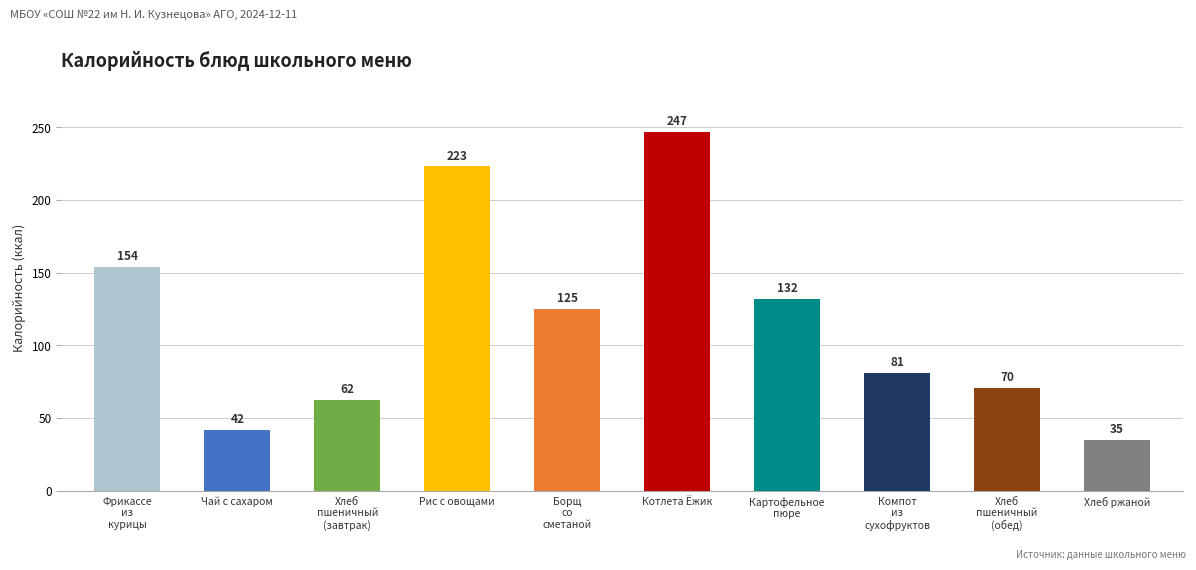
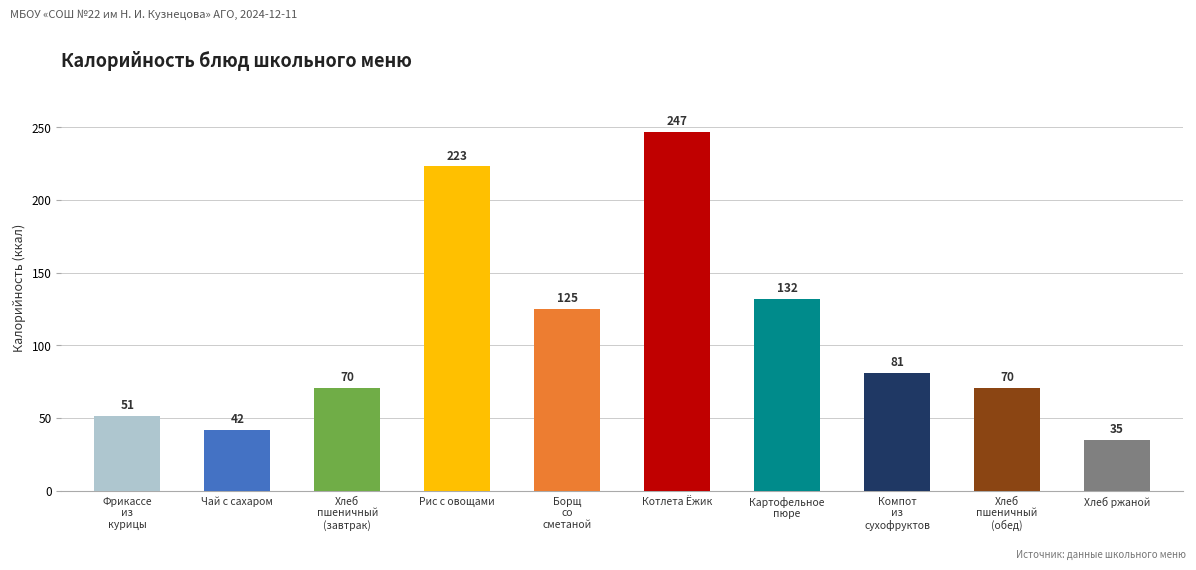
  {
-   "Фрикассе из курицы": 154,
+   "Фрикассе из курицы": 51,
    "Чай с сахаром": 42,
-   "Хлеб пшеничный (завтрак)": 62,
+   "Хлеб пшеничный (завтрак)": 70,
    "Рис с овощами": 223,
    "Борщ со сметаной": 125,
    "Котлета Ёжик": 247,
    "Картофельное пюре": 132,
    "Компот из сухофруктов": 81,
    "Хлеб пшеничный (обед)": 70,
    "Хлеб ржаной": 35
  }
